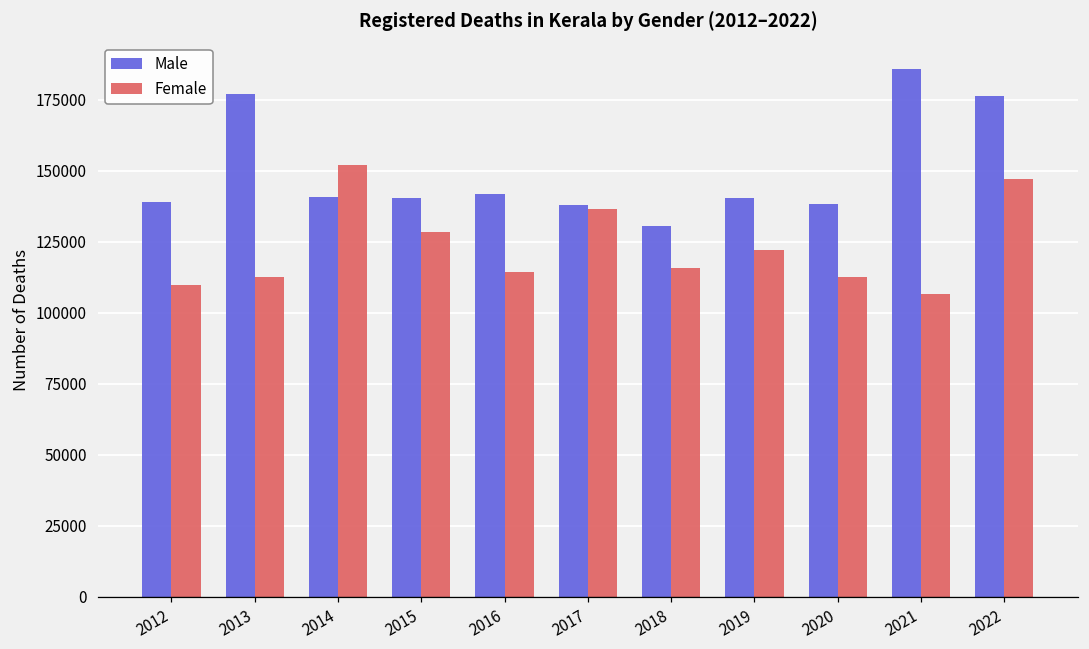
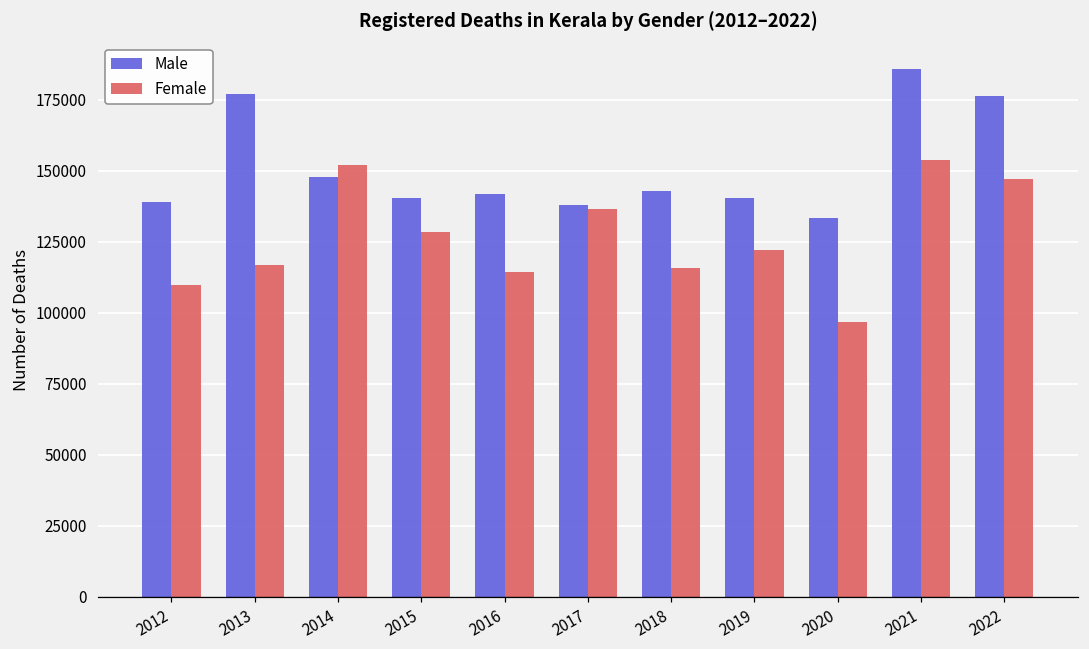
  {
    "Male": {
      "2012": 139000,
      "2013": 177000,
-     "2014": 141000,
+     "2014": 148000,
      "2015": 140000,
      "2016": 142000,
      "2017": 138000,
-     "2018": 130000,
+     "2018": 143000,
      "2019": 141000,
-     "2020": 138000,
+     "2020": 133000,
      "2021": 186000,
      "2022": 176000
    },
    "Female": {
      "2012": 110000,
-     "2013": 113000,
+     "2013": 117000,
      "2014": 152000,
      "2015": 129000,
      "2016": 114000,
      "2017": 137000,
      "2018": 116000,
      "2019": 122000,
-     "2020": 113000,
-     "2021": 107000,
+     "2020": 97000,
+     "2021": 154000,
      "2022": 147000
    }
  }
